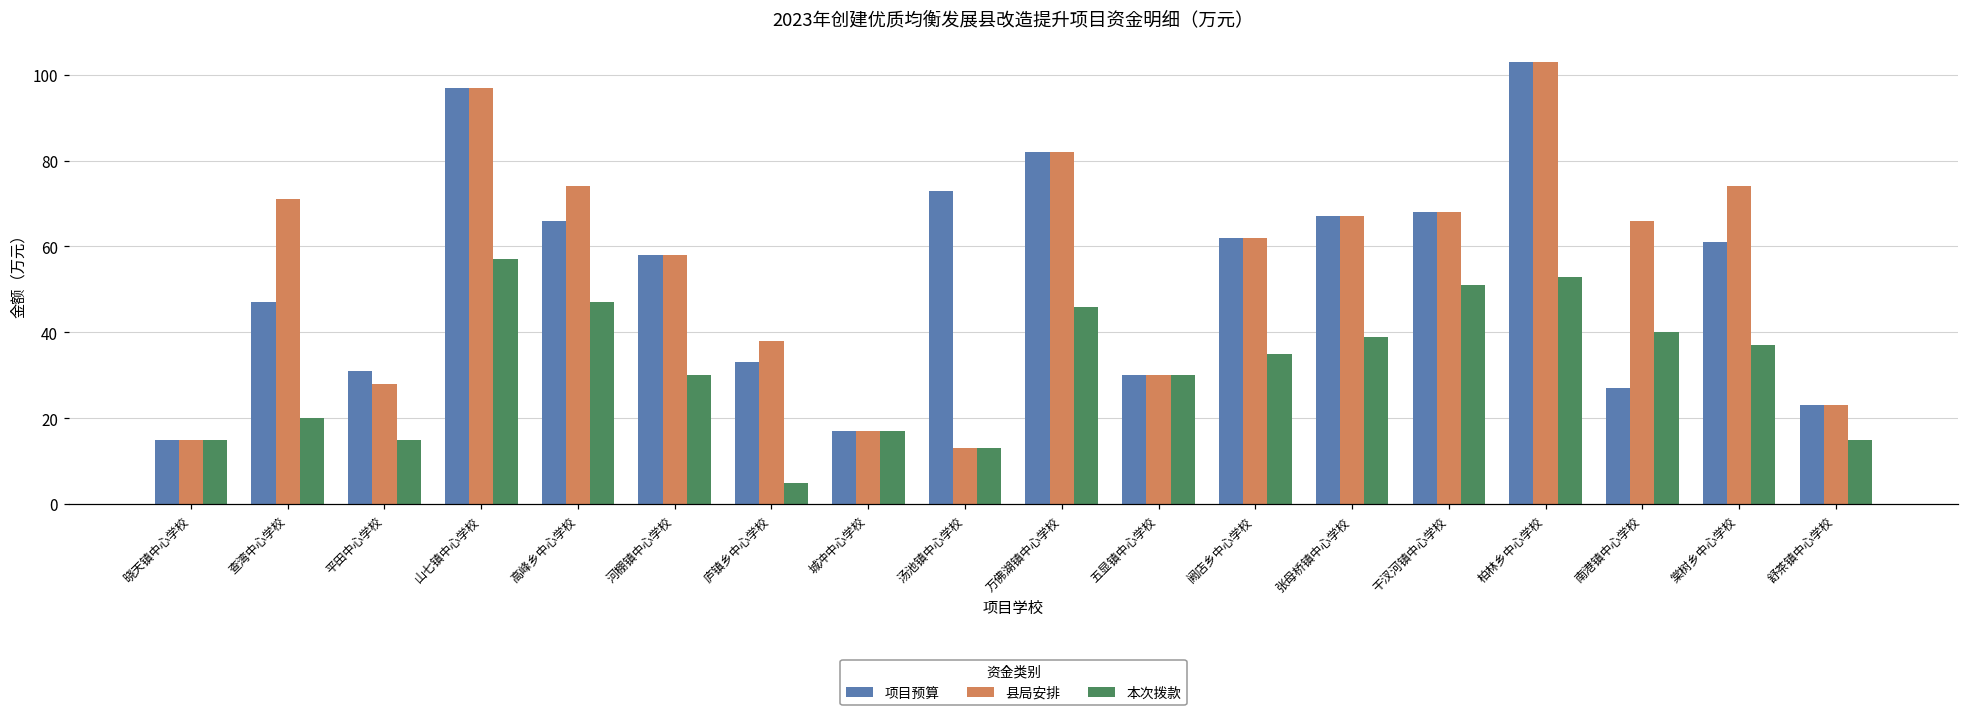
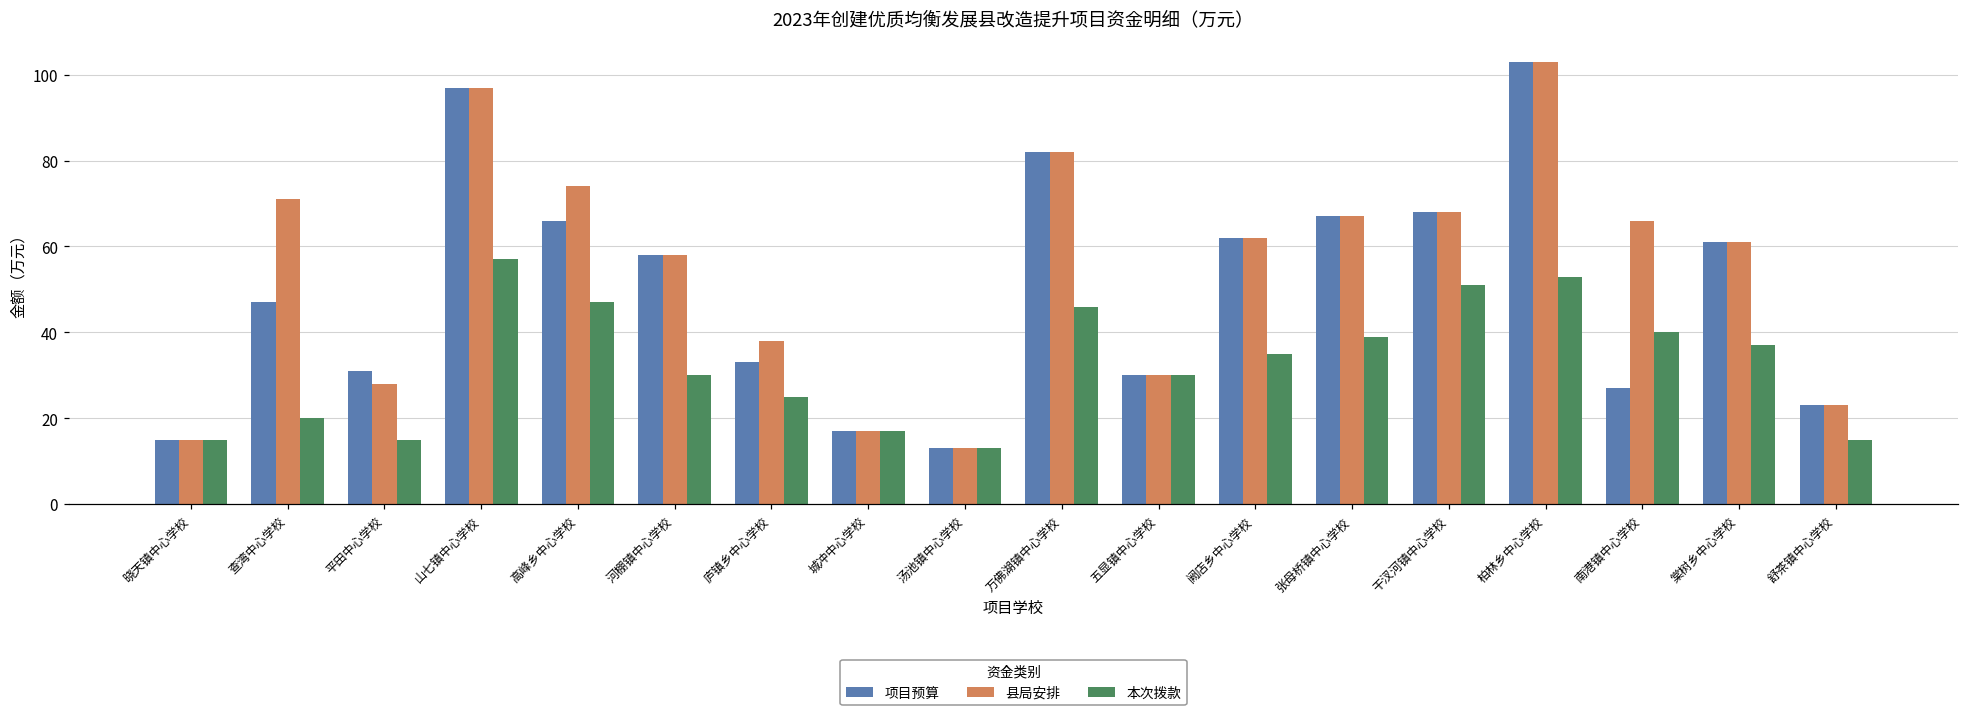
  {
    "项目预算": {
      "晓天镇中心学校": 15,
      "查湾中心学校": 47,
      "平田中心学校": 31,
      "山七镇中心学校": 97,
      "高峰乡中心学校": 66,
      "河棚镇中心学校": 58,
      "庐镇乡中心学校": 33,
      "城冲中心学校": 17,
-     "汤池镇中心学校": 73,
+     "汤池镇中心学校": 13,
      "万佛湖镇中心学校": 82,
      "五显镇中心学校": 30,
      "阙店乡中心学校": 62,
      "张母桥镇中心学校": 67,
      "干汊河镇中心学校": 68,
      "柏林乡中心学校": 103,
      "南港镇中心学校": 27,
      "棠树乡中心学校": 61,
      "舒茶镇中心学校": 23
    },
    "县局安排": {
      "晓天镇中心学校": 15,
      "查湾中心学校": 71,
      "平田中心学校": 28,
      "山七镇中心学校": 97,
      "高峰乡中心学校": 74,
      "河棚镇中心学校": 58,
      "庐镇乡中心学校": 38,
      "城冲中心学校": 17,
      "汤池镇中心学校": 13,
      "万佛湖镇中心学校": 82,
      "五显镇中心学校": 30,
      "阙店乡中心学校": 62,
      "张母桥镇中心学校": 67,
      "干汊河镇中心学校": 68,
      "柏林乡中心学校": 103,
      "南港镇中心学校": 66,
-     "棠树乡中心学校": 74,
+     "棠树乡中心学校": 61,
      "舒茶镇中心学校": 23
    },
    "本次拨款": {
      "晓天镇中心学校": 15,
      "查湾中心学校": 20,
      "平田中心学校": 15,
      "山七镇中心学校": 57,
      "高峰乡中心学校": 47,
      "河棚镇中心学校": 30,
-     "庐镇乡中心学校": 5,
+     "庐镇乡中心学校": 25,
      "城冲中心学校": 17,
      "汤池镇中心学校": 13,
      "万佛湖镇中心学校": 46,
      "五显镇中心学校": 30,
      "阙店乡中心学校": 35,
      "张母桥镇中心学校": 39,
      "干汊河镇中心学校": 51,
      "柏林乡中心学校": 53,
      "南港镇中心学校": 40,
      "棠树乡中心学校": 37,
      "舒茶镇中心学校": 15
    }
  }
